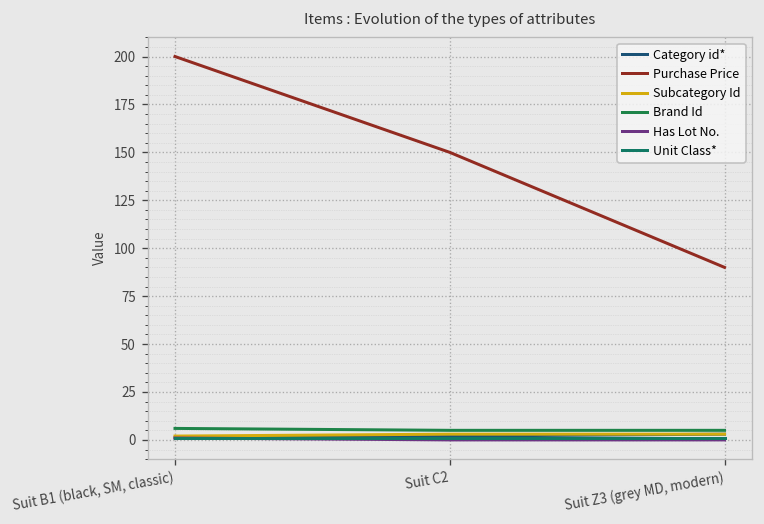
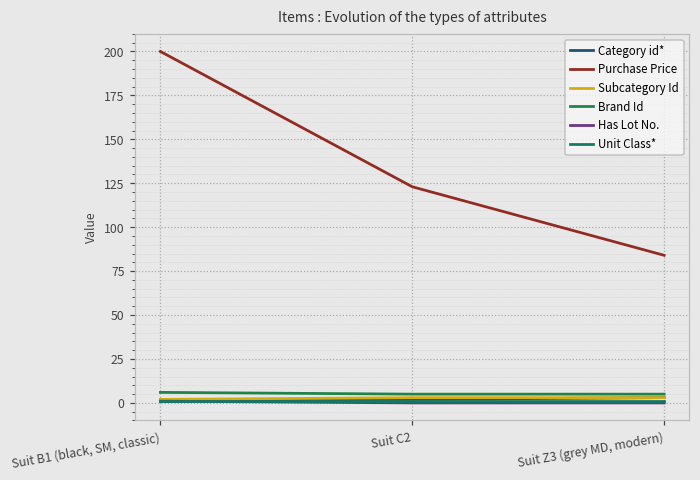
  {
    "Purchase Price": {
      "Suit B1 (black, SM, classic)": 200,
-     "Suit C2": 150,
-     "Suit Z3 (grey MD, modern)": 90
+     "Suit C2": 123,
+     "Suit Z3 (grey MD, modern)": 84
    }
  }
